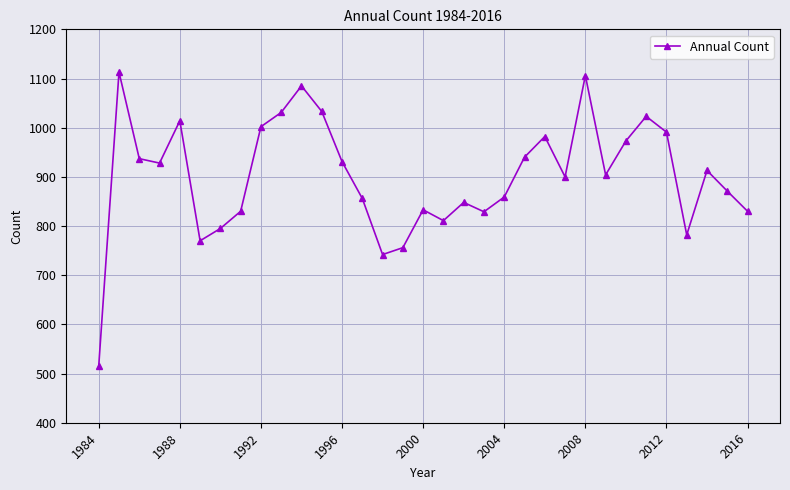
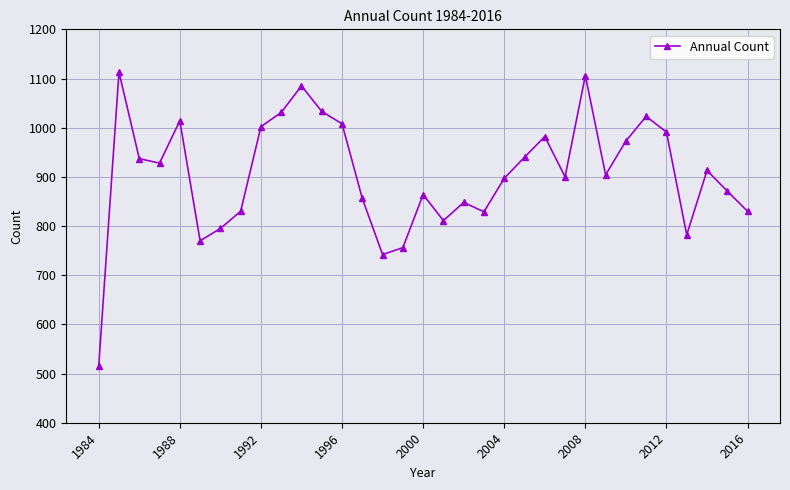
  {
    "1984": 520,
    "1988": 1010,
    "1992": 1000,
-   "1996": 930,
-   "2000": 830,
-   "2004": 860,
+   "1996": 1010,
+   "2000": 860,
+   "2004": 900,
    "2008": 1110,
    "2012": 990,
    "2016": 830
  }
